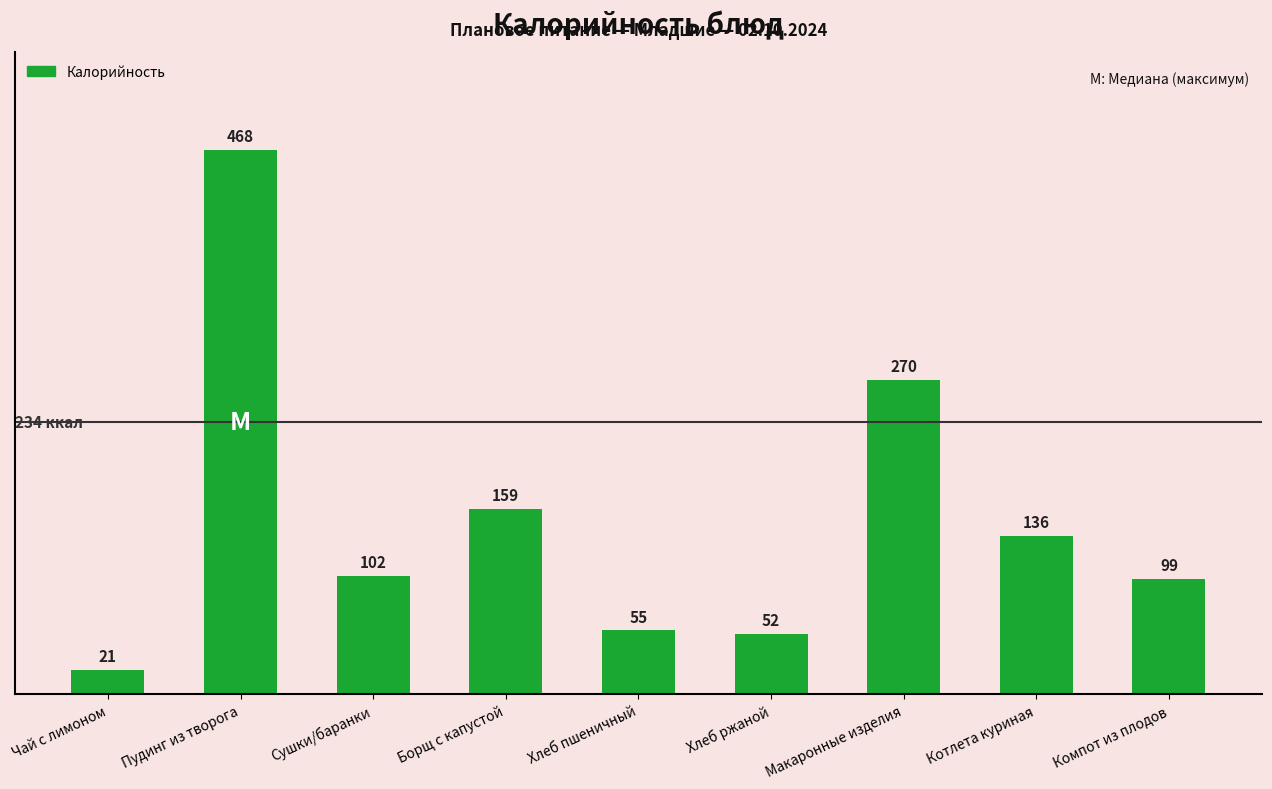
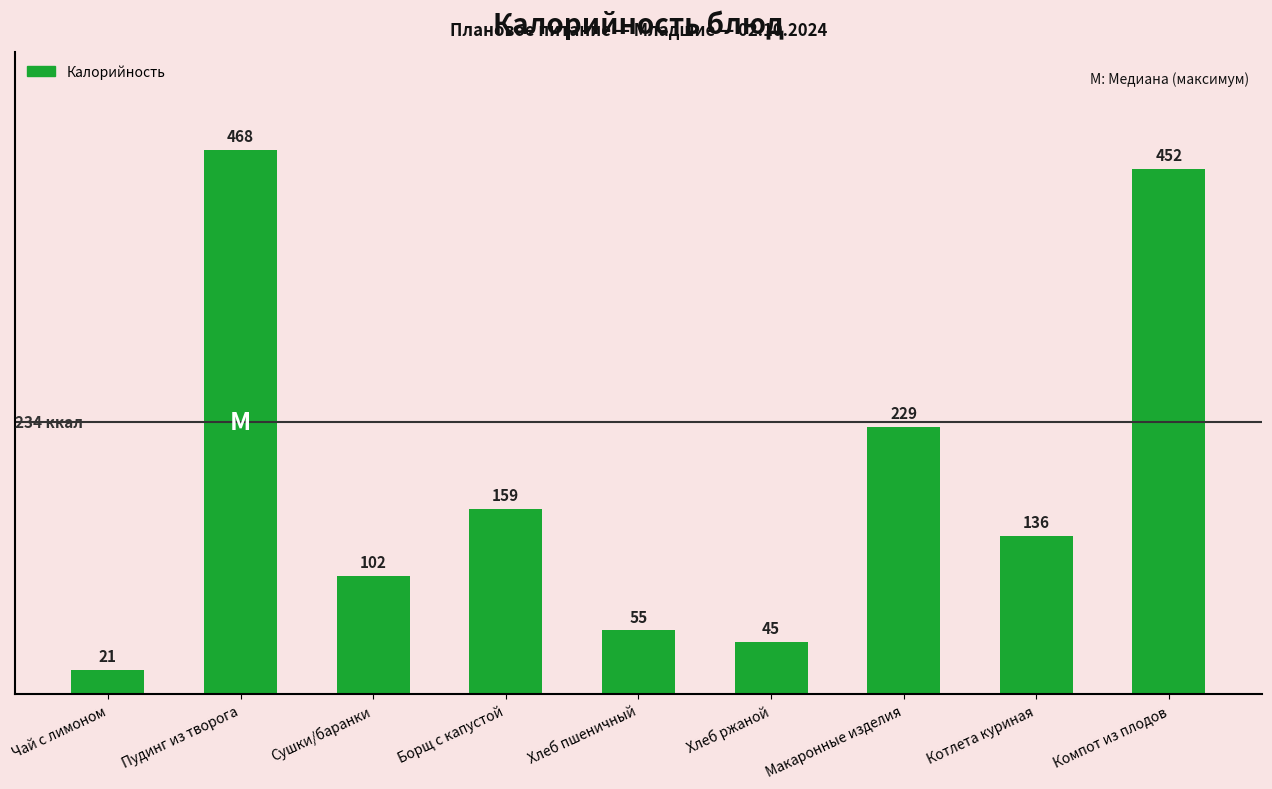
  {
    "Чай с лимоном": 21,
    "Пудинг из творога": 468,
    "Сушки/баранки": 102,
    "Борщ с капустой": 159,
    "Хлеб пшеничный": 55,
-   "Хлеб ржаной": 52,
-   "Макаронные изделия": 270,
+   "Хлеб ржаной": 45,
+   "Макаронные изделия": 229,
    "Котлета куриная": 136,
-   "Компот из плодов": 99
+   "Компот из плодов": 452
  }
